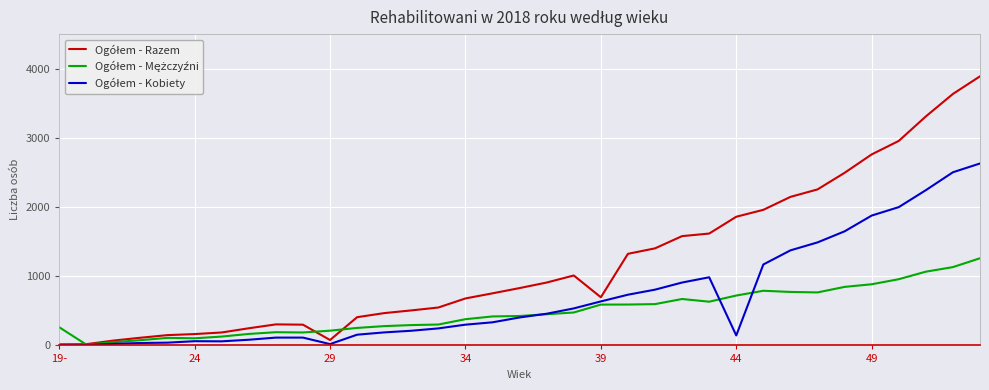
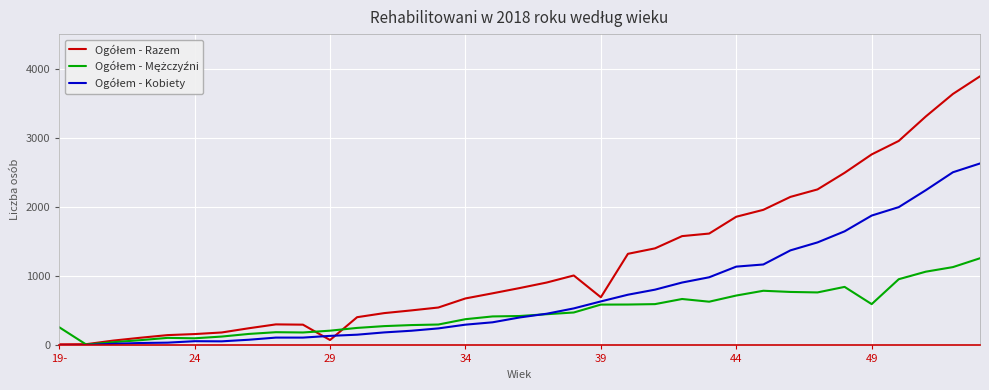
  {
    "Ogółem - Razem": {
      "24": 200,
      "29": 100,
      "34": 700,
      "39": 700,
      "44": 1900,
      "49": 2800
    },
    "Ogółem - Mężczyźni": {
      "19-": 300,
      "24": 100,
      "29": 200,
      "34": 400,
      "39": 600,
      "44": 700,
-     "49": 900
+     "49": 600
    },
    "Ogółem - Kobiety": {
      "24": 100,
-     "29": 0,
+     "29": 100,
      "34": 300,
      "39": 600,
-     "44": 100,
+     "44": 1100,
      "49": 1900
    }
  }
